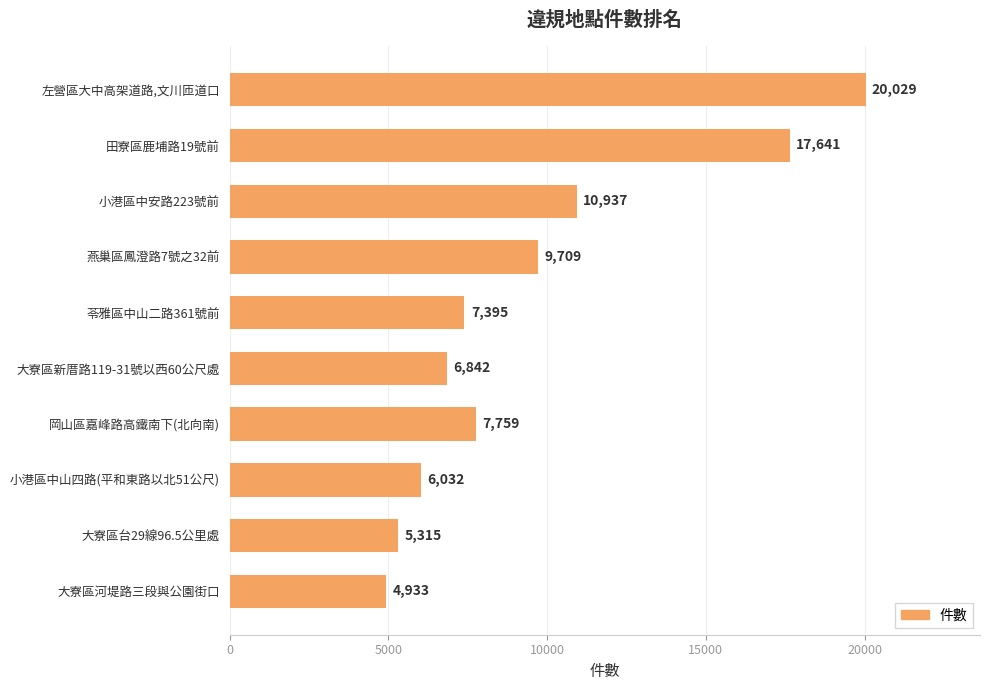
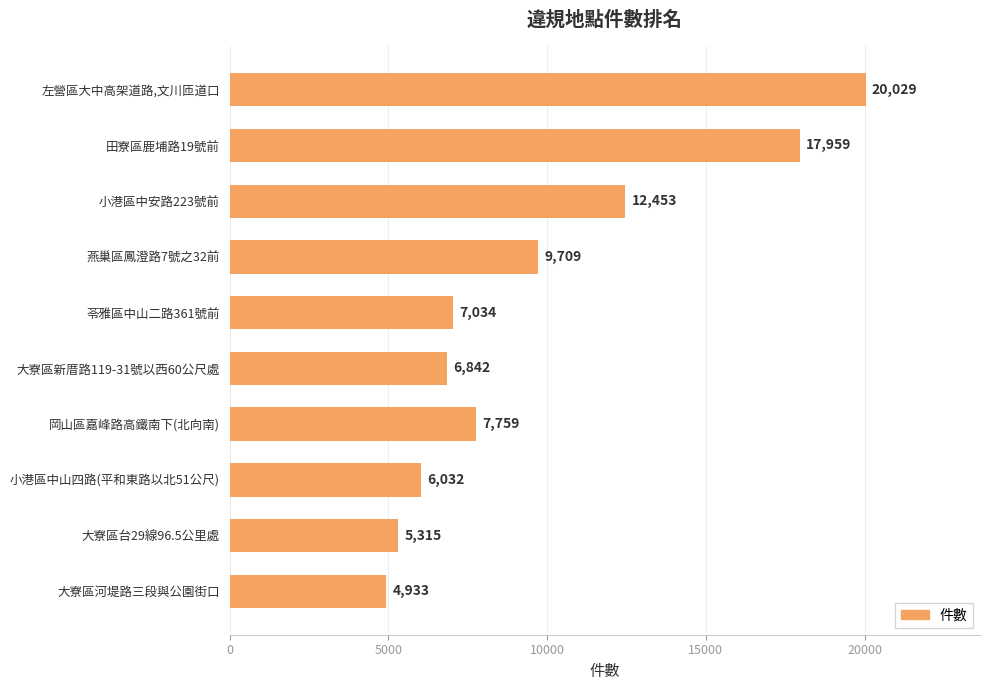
  {
    "左營區大中高架道路,文川匝道口": "20,029",
-   "田寮區鹿埔路19號前": "17,641",
-   "小港區中安路223號前": "10,937",
+   "田寮區鹿埔路19號前": "17,959",
+   "小港區中安路223號前": "12,453",
    "燕巢區鳳澄路7號之32前": "9,709",
-   "苓雅區中山二路361號前": "7,395",
+   "苓雅區中山二路361號前": "7,034",
    "大寮區新厝路119-31號以西60公尺處": "6,842",
    "岡山區嘉峰路高鐵南下(北向南)": "7,759",
    "小港區中山四路(平和東路以北51公尺)": "6,032",
    "大寮區台29線96.5公里處": "5,315",
    "大寮區河堤路三段與公園街口": "4,933"
  }
